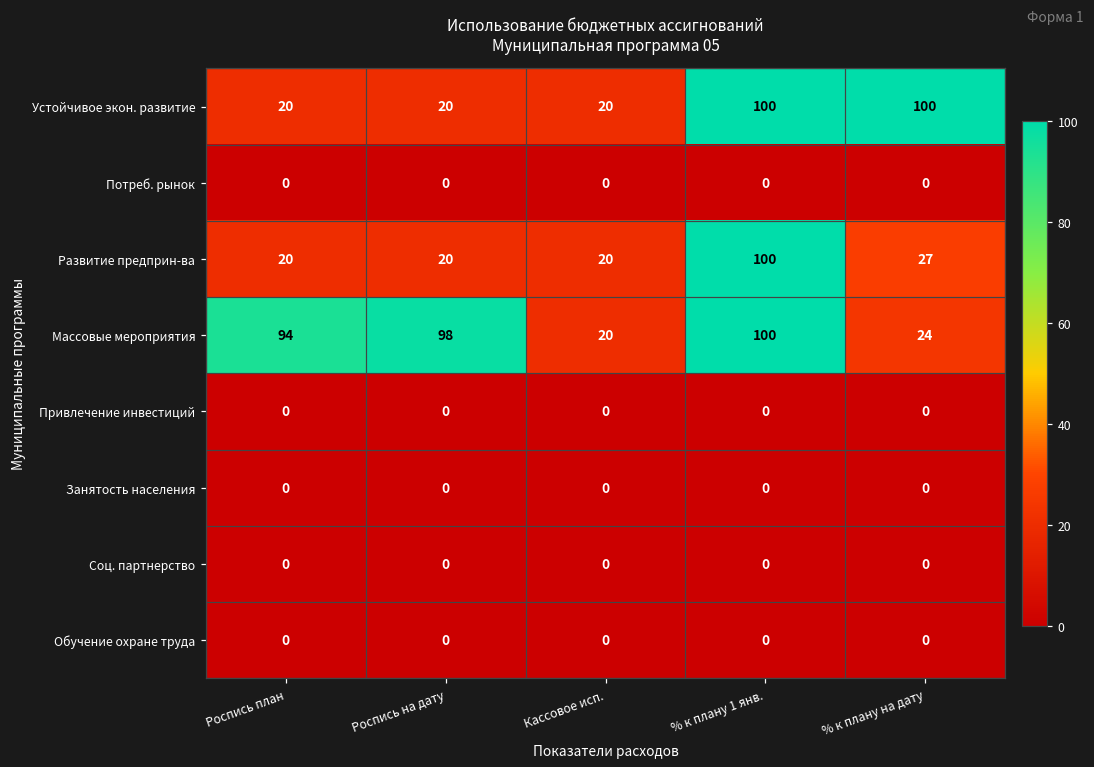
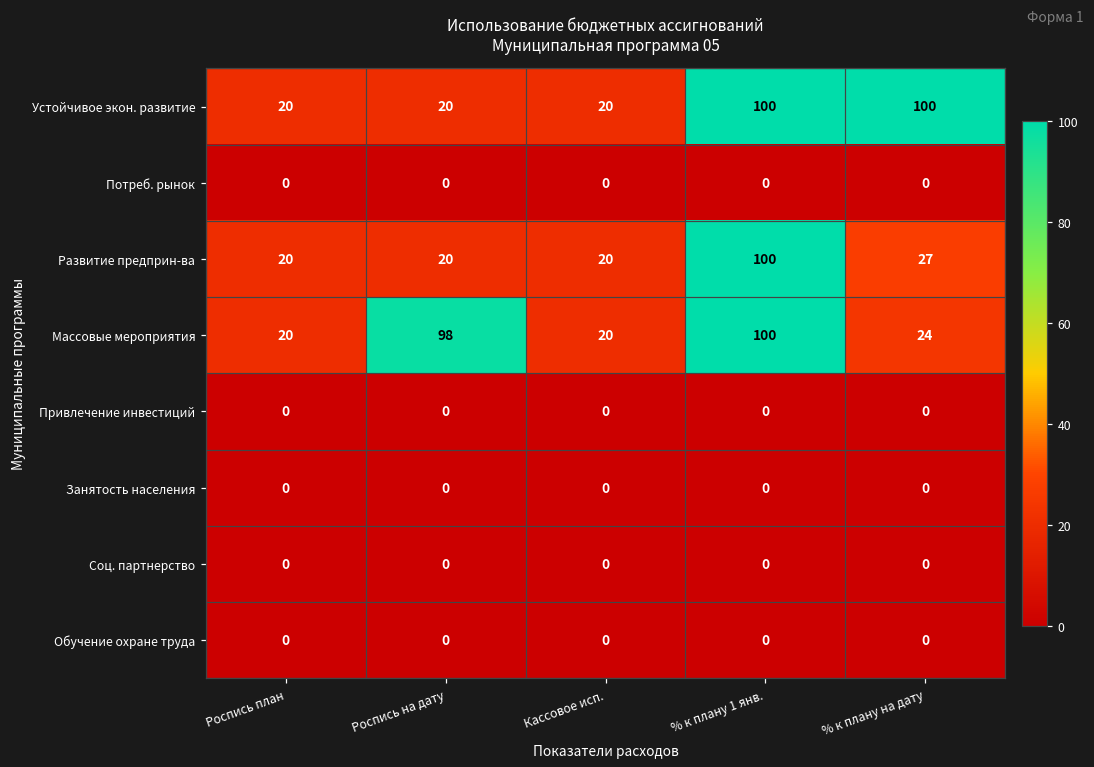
  {
    "Устойчивое экон. развитие": {
      "Роспись план": 20,
      "Роспись на дату": 20,
      "Кассовое исп.": 20,
      "% к плану 1 янв.": 100,
      "% к плану на дату": 100
    },
    "Потреб. рынок": {
      "Роспись план": 0,
      "Роспись на дату": 0,
      "Кассовое исп.": 0,
      "% к плану 1 янв.": 0,
      "% к плану на дату": 0
    },
    "Развитие предприн-ва": {
      "Роспись план": 20,
      "Роспись на дату": 20,
      "Кассовое исп.": 20,
      "% к плану 1 янв.": 100,
      "% к плану на дату": 27
    },
    "Массовые мероприятия": {
-     "Роспись план": 94,
+     "Роспись план": 20,
      "Роспись на дату": 98,
      "Кассовое исп.": 20,
      "% к плану 1 янв.": 100,
      "% к плану на дату": 24
    },
    "Привлечение инвестиций": {
      "Роспись план": 0,
      "Роспись на дату": 0,
      "Кассовое исп.": 0,
      "% к плану 1 янв.": 0,
      "% к плану на дату": 0
    },
    "Занятость населения": {
      "Роспись план": 0,
      "Роспись на дату": 0,
      "Кассовое исп.": 0,
      "% к плану 1 янв.": 0,
      "% к плану на дату": 0
    },
    "Соц. партнерство": {
      "Роспись план": 0,
      "Роспись на дату": 0,
      "Кассовое исп.": 0,
      "% к плану 1 янв.": 0,
      "% к плану на дату": 0
    },
    "Обучение охране труда": {
      "Роспись план": 0,
      "Роспись на дату": 0,
      "Кассовое исп.": 0,
      "% к плану 1 янв.": 0,
      "% к плану на дату": 0
    }
  }
